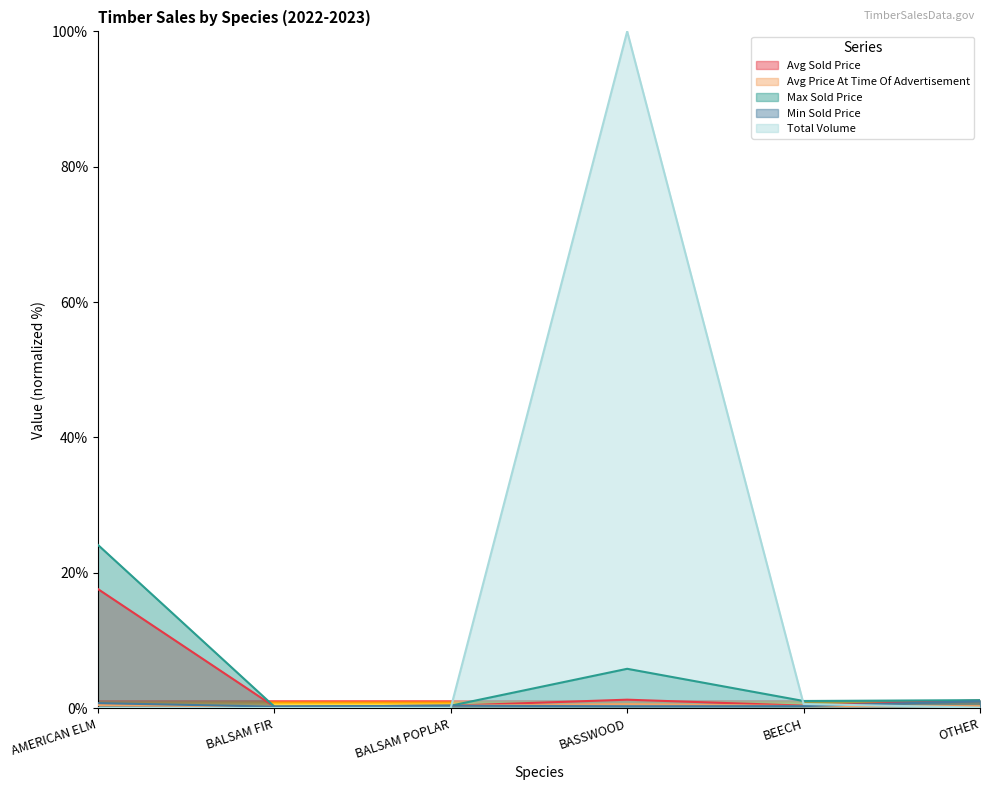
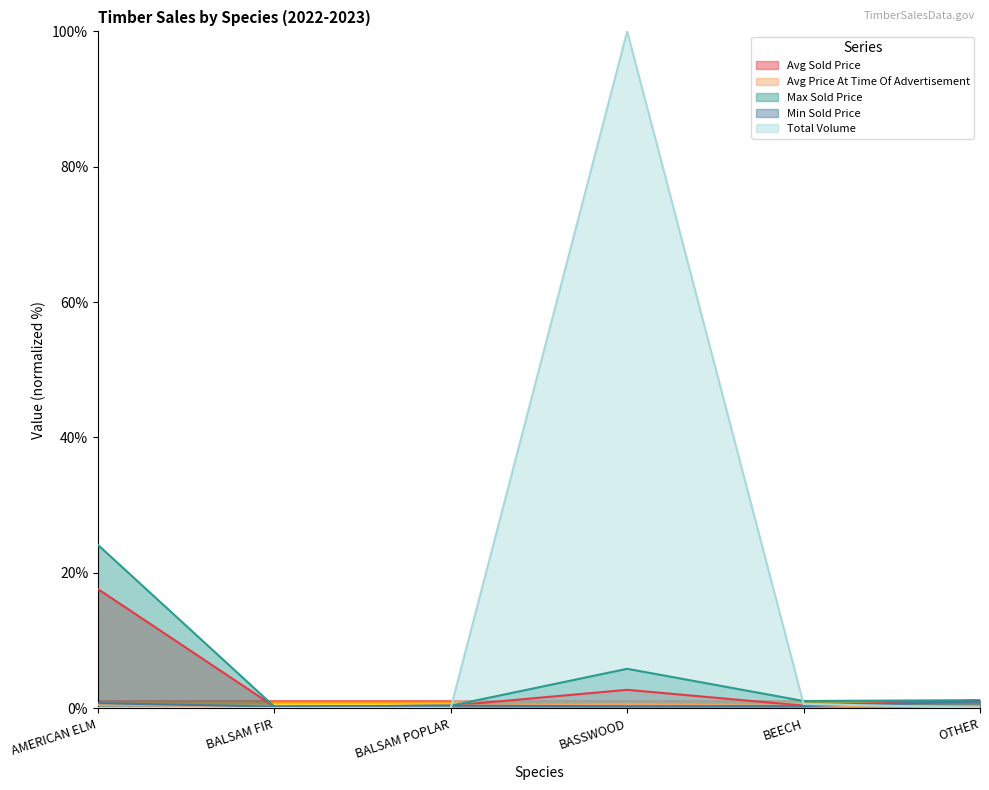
  {
    "Avg Sold Price": {
      "AMERICAN ELM": "18%",
-     "BASSWOOD": "1%"
+     "BASSWOOD": "3%"
    },
    "Total Volume": {
      "AMERICAN ELM": "0%",
      "BASSWOOD": "100%"
    }
  }
